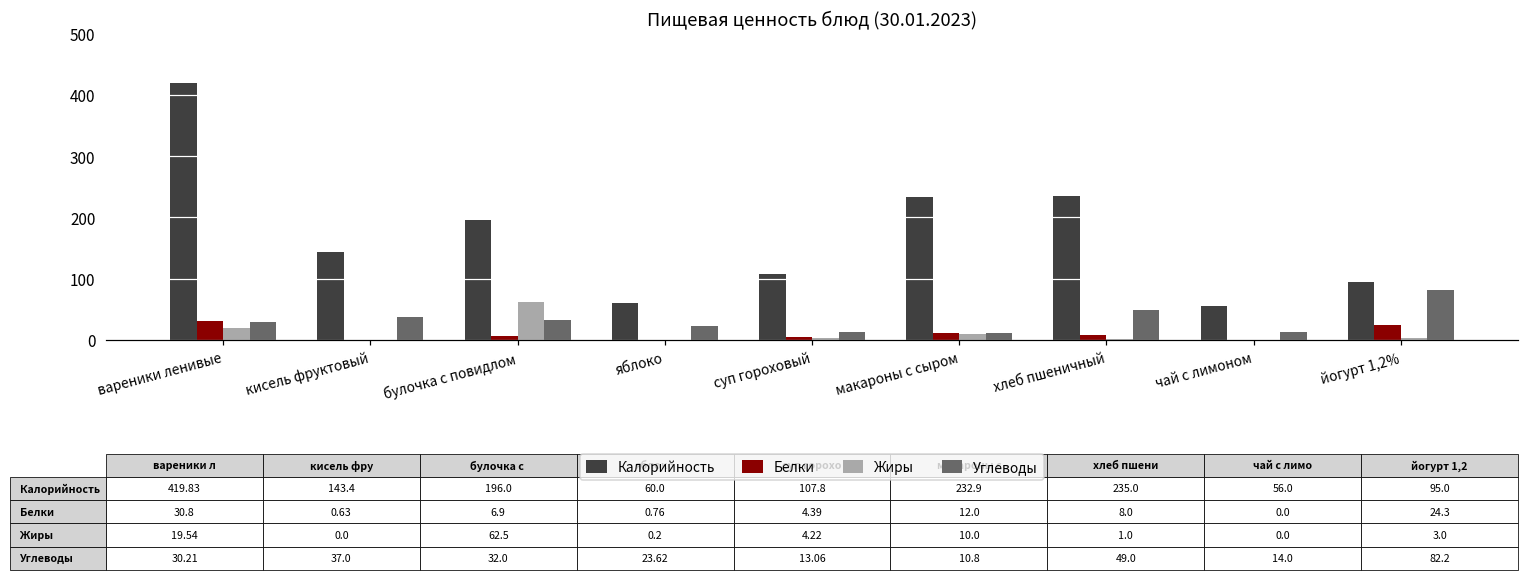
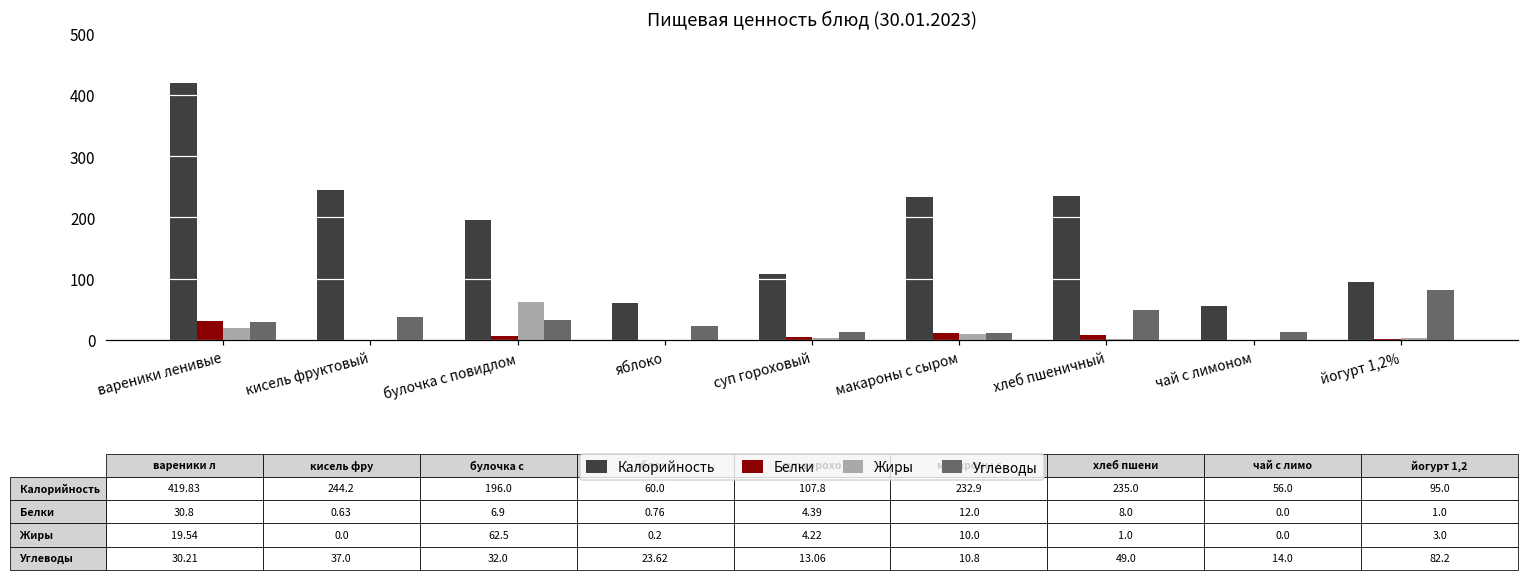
  {
    "Калорийность": {
-     "кисель фруктовый": 143.4
+     "кисель фруктовый": 244.2
    },
    "Белки": {
-     "йогурт 1,2%": 24.3
+     "йогурт 1,2%": 1.0
    },
    "Жиры": {
      "вареники ленивые": 20,
      "кисель фруктовый": 0,
      "булочка с повидлом": 60,
      "макароны с сыром": 10,
      "чай с лимоном": 0
    },
    "Углеводы": {
      "вареники ленивые": 30,
      "кисель фруктовый": 40,
      "булочка с повидлом": 30,
      "яблоко": 20,
      "суп гороховый": 10,
      "макароны с сыром": 10,
      "хлеб пшеничный": 50,
      "чай с лимоном": 10,
      "йогурт 1,2%": 80
    }
  }
